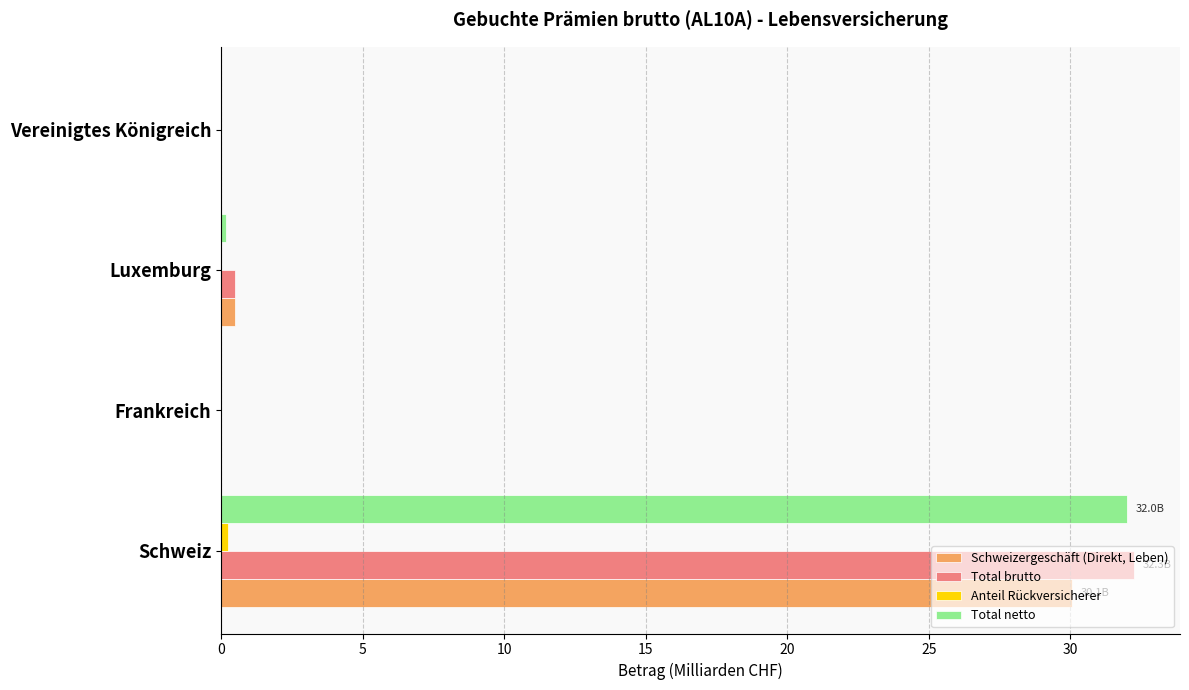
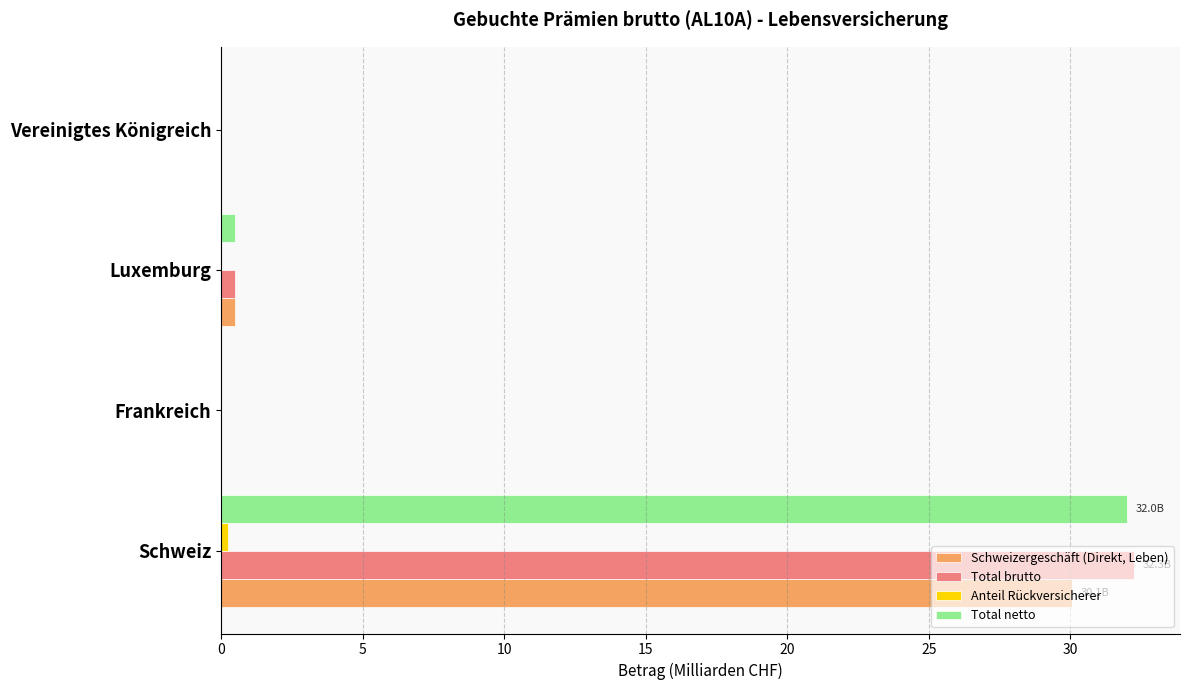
  {
    "Anteil Rückversicherer": {
      "Vereinigtes Königreich": 0.0,
      "Luxemburg": 0.0,
      "Schweiz": 0.3
    },
    "Total netto": {
-     "Luxemburg": 0.2
+     "Luxemburg": 0.5
    }
  }
